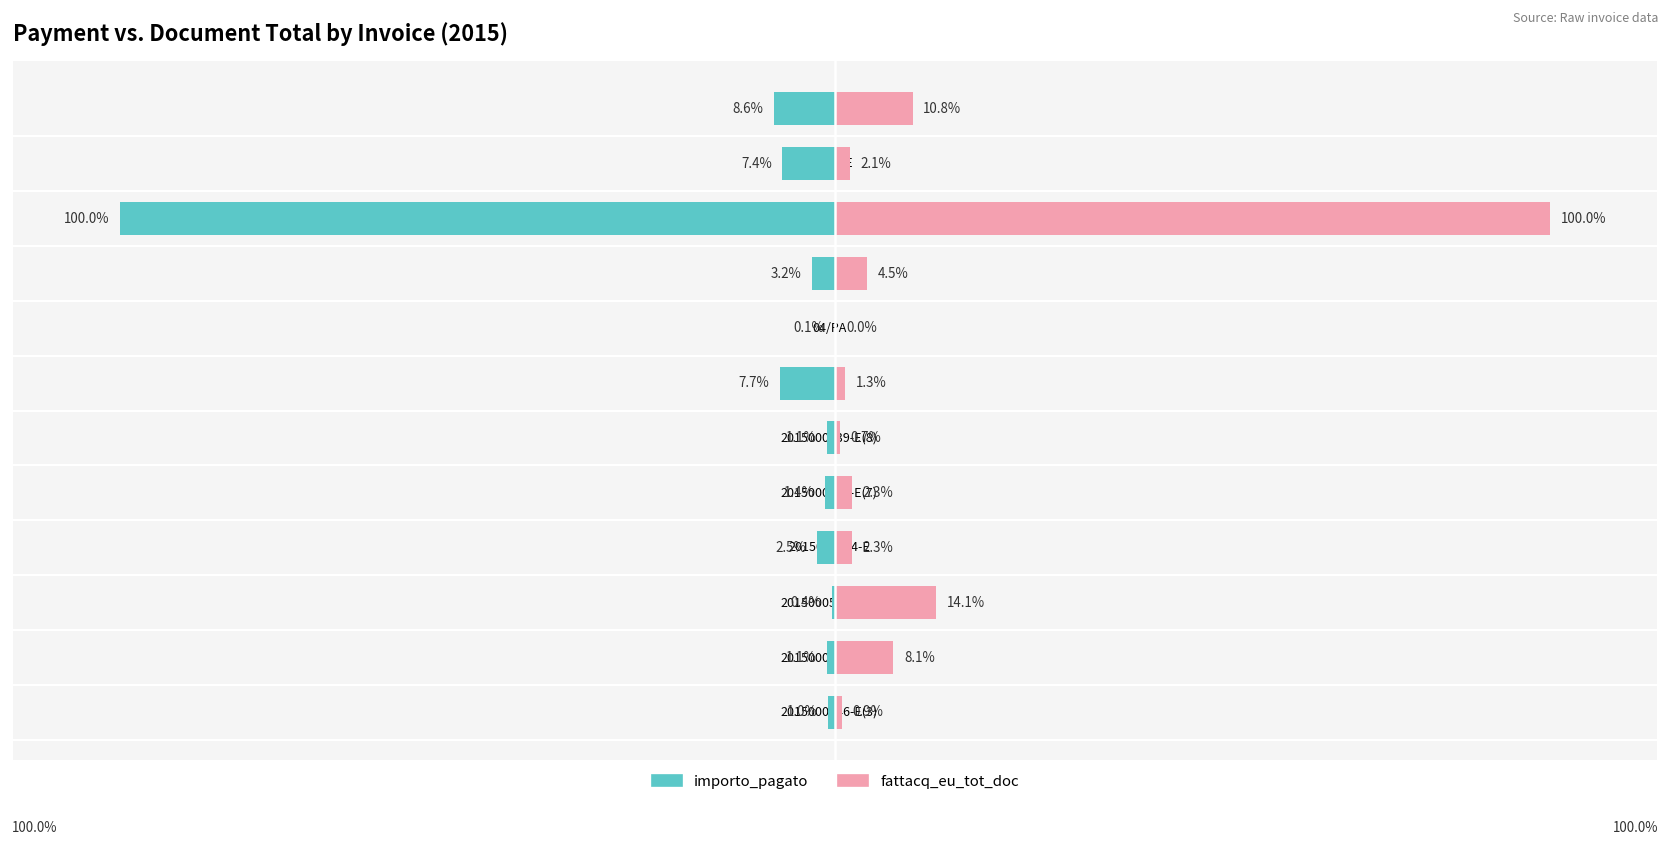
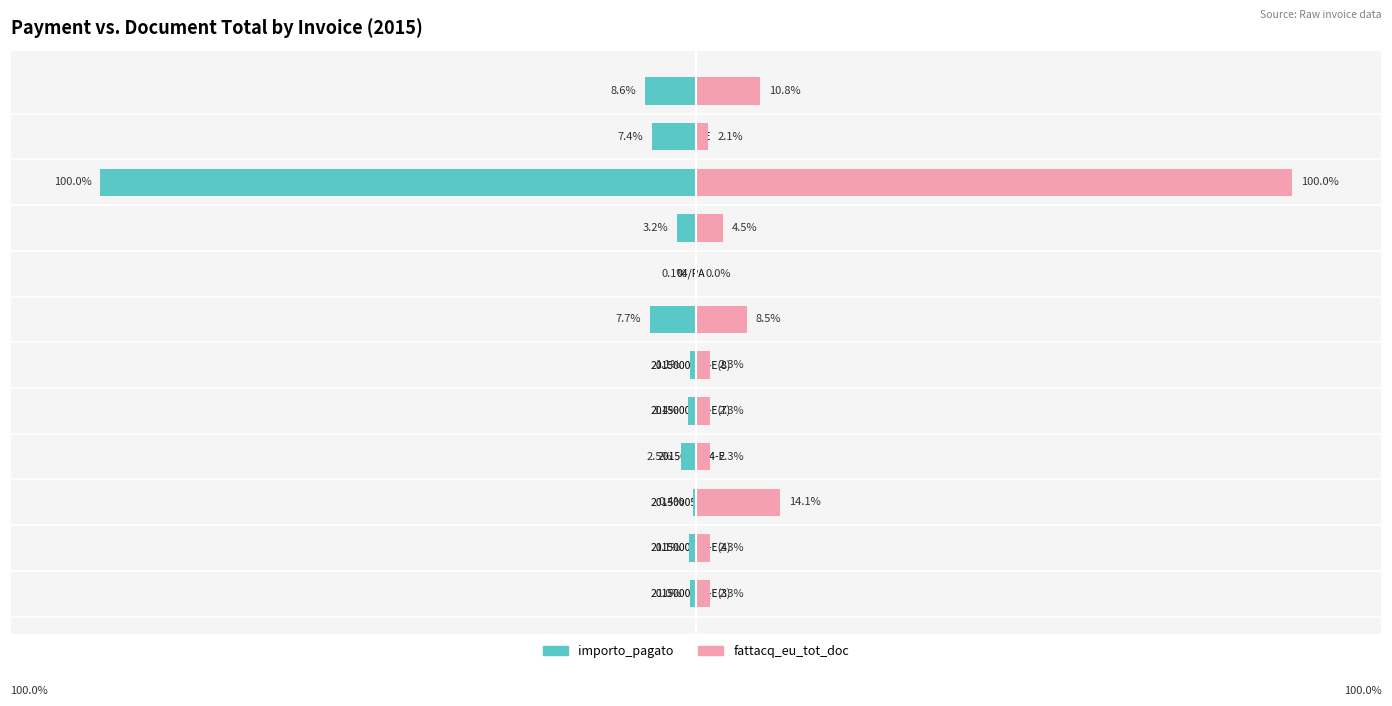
  {
    "fattacq_eu_tot_doc": {
      "152/FTE": "10.8%",
      "151/FTE": "2.1%",
      "150/FTE": "100.0%",
      "34/PA": "4.5%",
      "04/PA": "0.0%",
-     "12": "1.3%",
-     "2015000739-E(8)": "0.7%",
+     "12": "8.5%",
+     "2015000739-E(8)": "2.3%",
      "2015000739-E(7)": "2.3%",
      "2015000644-E": "2.3%",
      "2015000546-E(5)": "14.1%",
-     "2015000546-E(4)": "8.1%",
-     "2015000546-E(3)": "0.9%"
+     "2015000546-E(4)": "2.3%",
+     "2015000546-E(3)": "2.3%"
    }
  }
